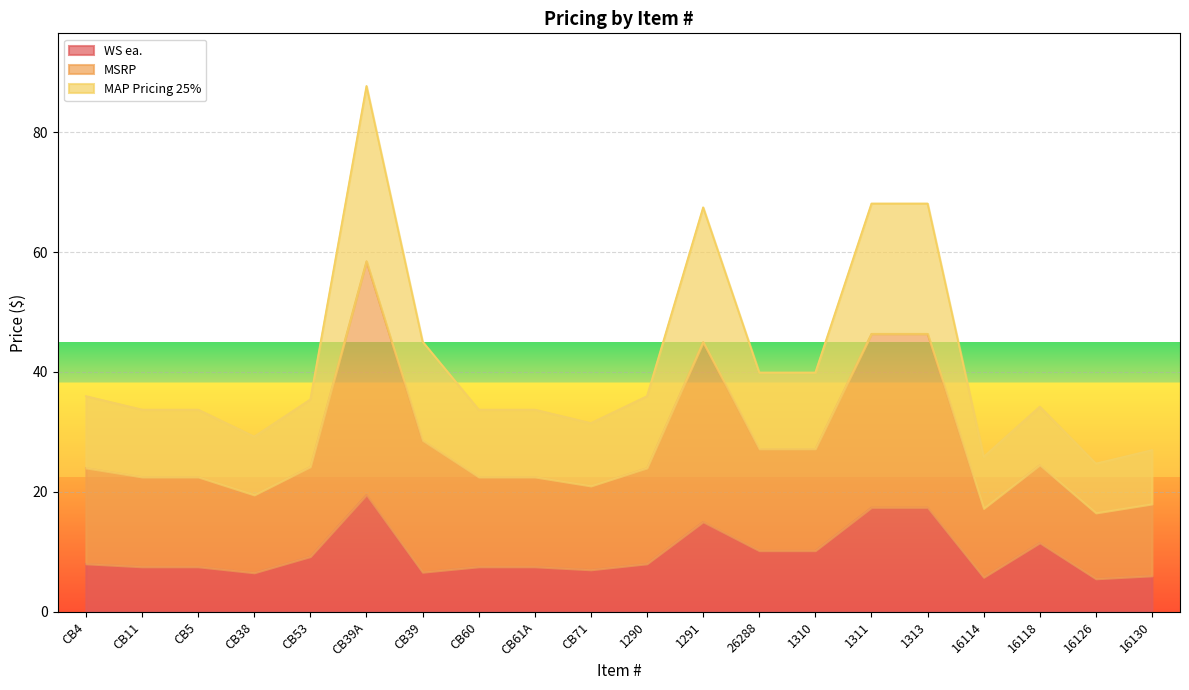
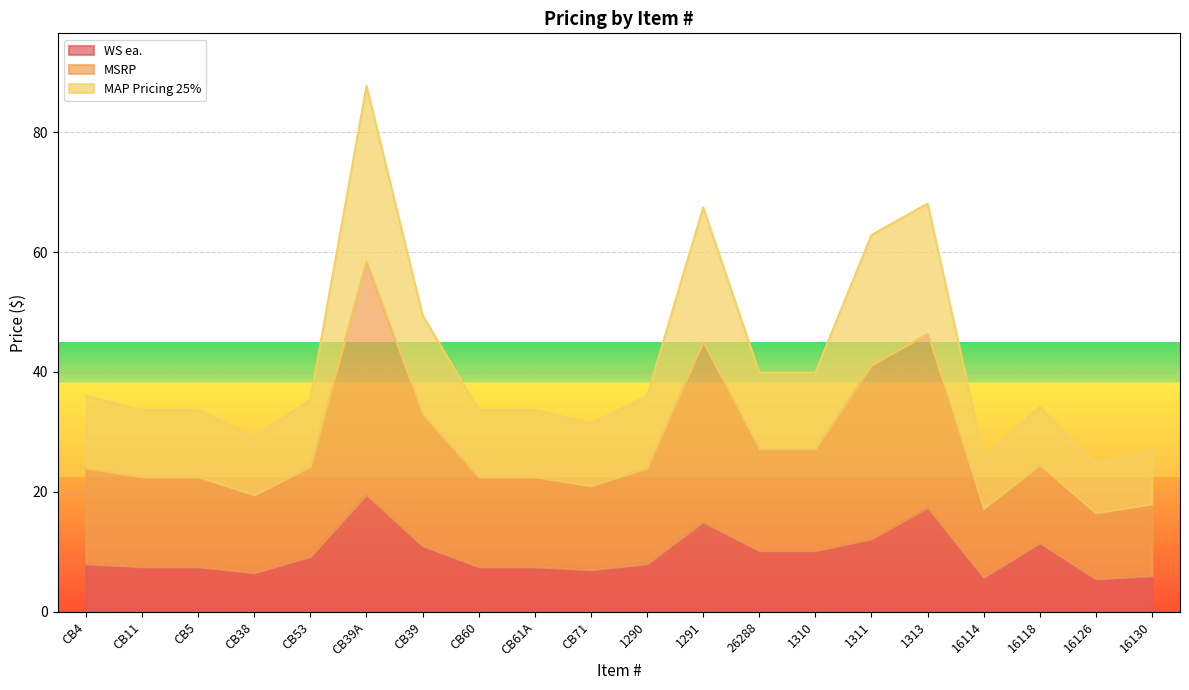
  {
    "WS ea.": {
      "CB4": 8,
      "CB11": 8,
      "CB5": 8,
      "CB38": 7,
      "CB53": 9,
      "CB39A": 20,
-     "CB39": 7,
+     "CB39": 11,
      "CB60": 8,
      "CB61A": 8,
      "CB71": 7,
      "1290": 8,
      "1291": 15,
      "26288": 10,
      "1310": 10,
-     "1311": 17,
+     "1311": 12,
      "1313": 17,
      "16114": 6,
      "16118": 12,
      "16126": 6,
      "16130": 6
    }
  }
